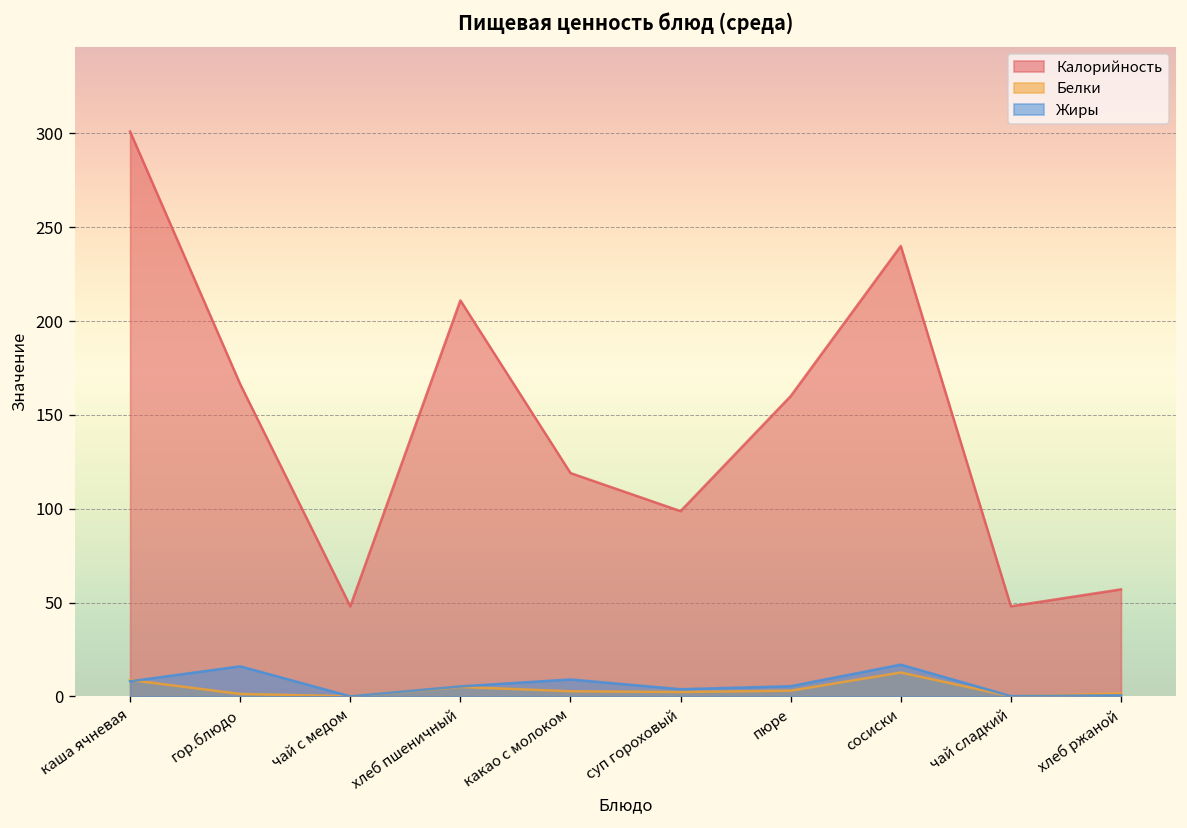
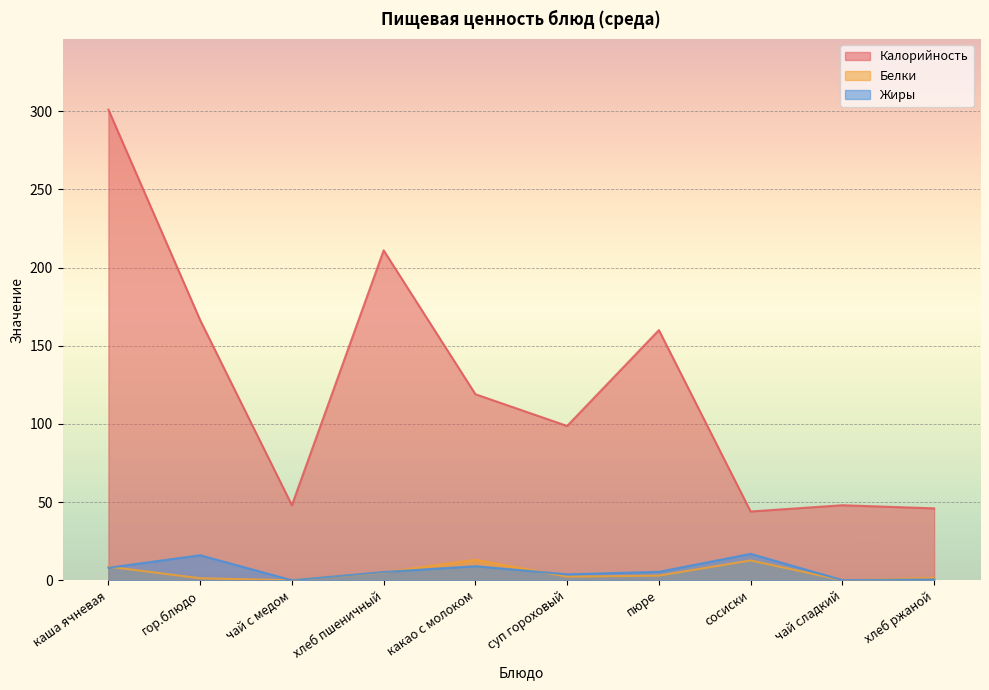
  {
    "Калорийность": {
      "каша ячневая": 301,
      "гор.блюдо": 166,
      "чай с медом": 48,
      "хлеб пшеничный": 211,
      "какао с молоком": 119,
      "суп гороховый": 99,
      "пюре": 160,
-     "сосиски": 240,
+     "сосиски": 44,
      "чай сладкий": 48,
-     "хлеб ржаной": 57
+     "хлеб ржаной": 46
    },
    "Белки": {
      "гор.блюдо": 1,
-     "какао с молоком": 3,
+     "какао с молоком": 13,
      "пюре": 3,
      "сосиски": 13
    },
    "Жиры": {
      "гор.блюдо": 16,
      "какао с молоком": 9,
      "пюре": 5,
      "сосиски": 17
    }
  }
